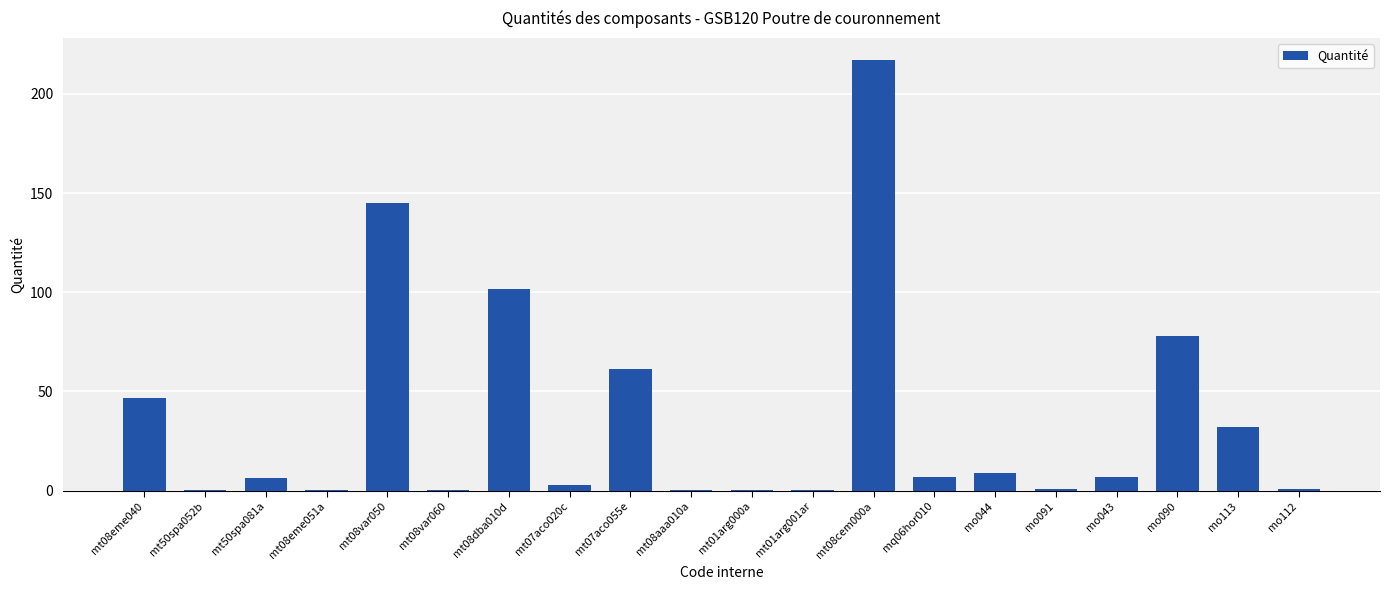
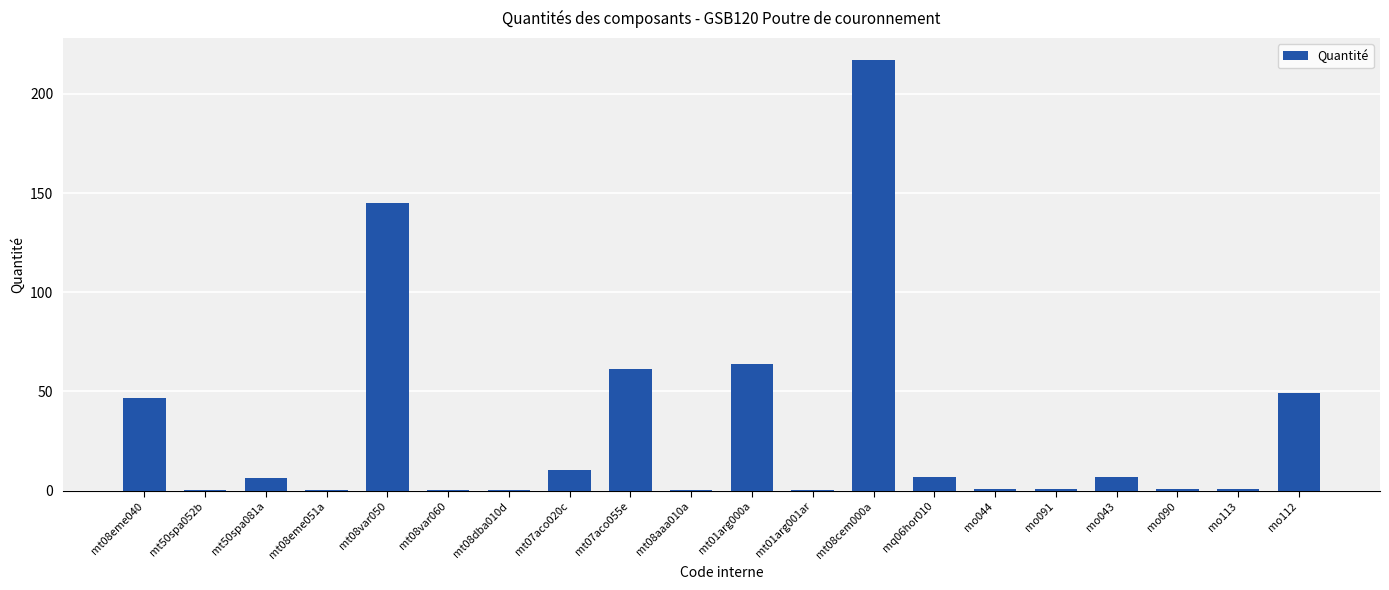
  {
    "mt08eme040": 46,
    "mt50spa081a": 6,
    "mt08var050": 145,
-   "mt08dba010d": 102,
-   "mt07aco020c": 3,
+   "mt08dba010d": 0,
+   "mt07aco020c": 10,
    "mt07aco055e": 61,
-   "mt01arg000a": 0,
+   "mt01arg000a": 64,
    "mt08cem000a": 217,
    "mq06hor010": 7,
-   "mo044": 9,
+   "mo044": 1,
    "mo043": 7,
-   "mo090": 78,
-   "mo113": 32,
-   "mo112": 1
+   "mo090": 1,
+   "mo113": 1,
+   "mo112": 49
  }
